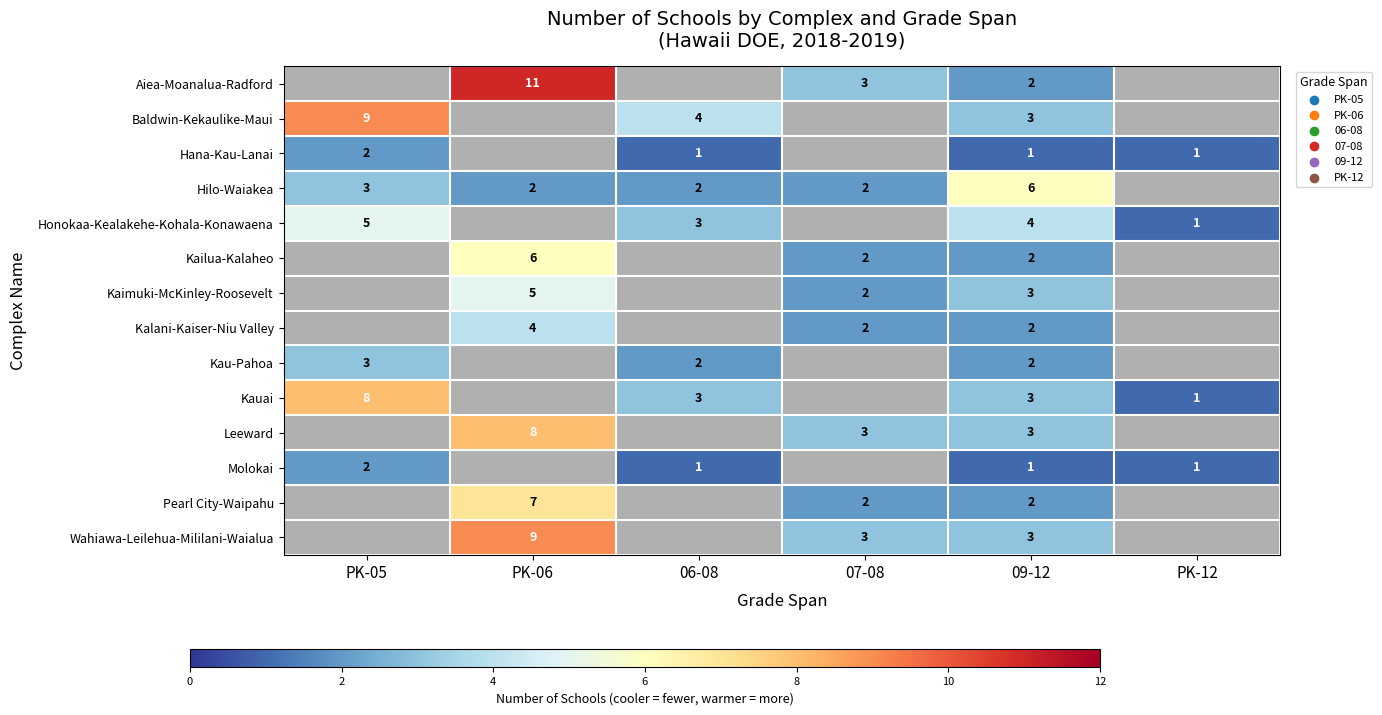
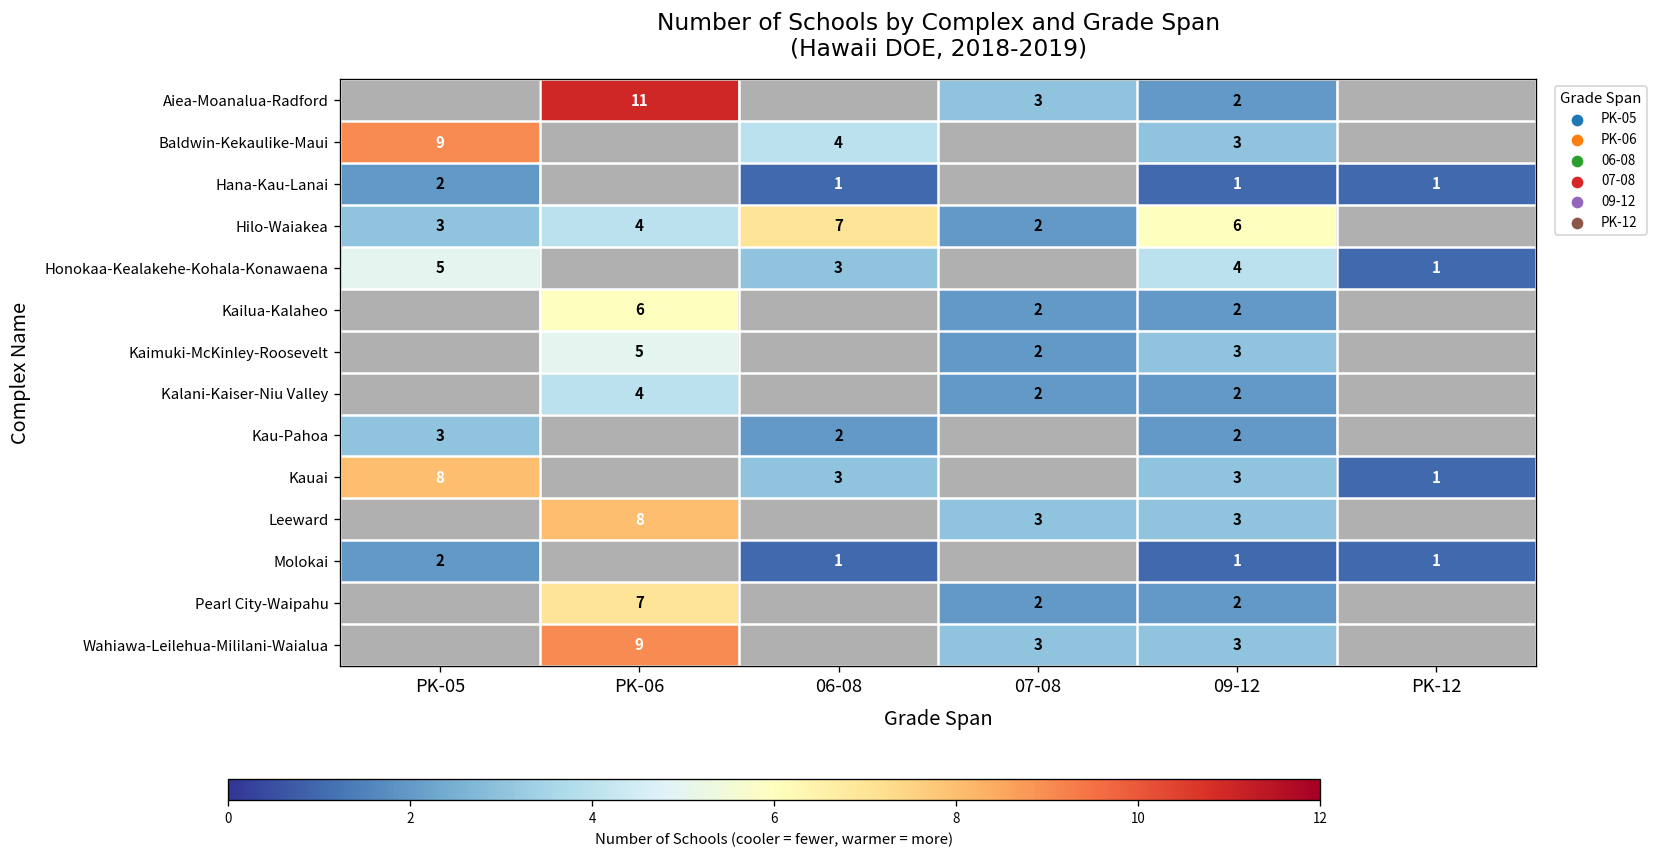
  {
    "Aiea-Moanalua-Radford": {
      "PK-06": 11,
      "07-08": 3,
      "09-12": 2
    },
    "Baldwin-Kekaulike-Maui": {
      "PK-05": 9,
      "06-08": 4,
      "09-12": 3
    },
    "Hana-Kau-Lanai": {
      "PK-05": 2,
      "06-08": 1,
      "09-12": 1,
      "PK-12": 1
    },
    "Hilo-Waiakea": {
      "PK-05": 3,
-     "PK-06": 2,
-     "06-08": 2,
+     "PK-06": 4,
+     "06-08": 7,
      "07-08": 2,
      "09-12": 6
    },
    "Honokaa-Kealakehe-Kohala-Konawaena": {
      "PK-05": 5,
      "06-08": 3,
      "09-12": 4,
      "PK-12": 1
    },
    "Kailua-Kalaheo": {
      "PK-06": 6,
      "07-08": 2,
      "09-12": 2
    },
    "Kaimuki-McKinley-Roosevelt": {
      "PK-06": 5,
      "07-08": 2,
      "09-12": 3
    },
    "Kalani-Kaiser-Niu Valley": {
      "PK-06": 4,
      "07-08": 2,
      "09-12": 2
    },
    "Kau-Pahoa": {
      "PK-05": 3,
      "06-08": 2,
      "09-12": 2
    },
    "Kauai": {
      "PK-05": 8,
      "06-08": 3,
      "09-12": 3,
      "PK-12": 1
    },
    "Leeward": {
      "PK-06": 8,
      "07-08": 3,
      "09-12": 3
    },
    "Molokai": {
      "PK-05": 2,
      "06-08": 1,
      "09-12": 1,
      "PK-12": 1
    },
    "Pearl City-Waipahu": {
      "PK-06": 7,
      "07-08": 2,
      "09-12": 2
    },
    "Wahiawa-Leilehua-Mililani-Waialua": {
      "PK-06": 9,
      "07-08": 3,
      "09-12": 3
    }
  }
